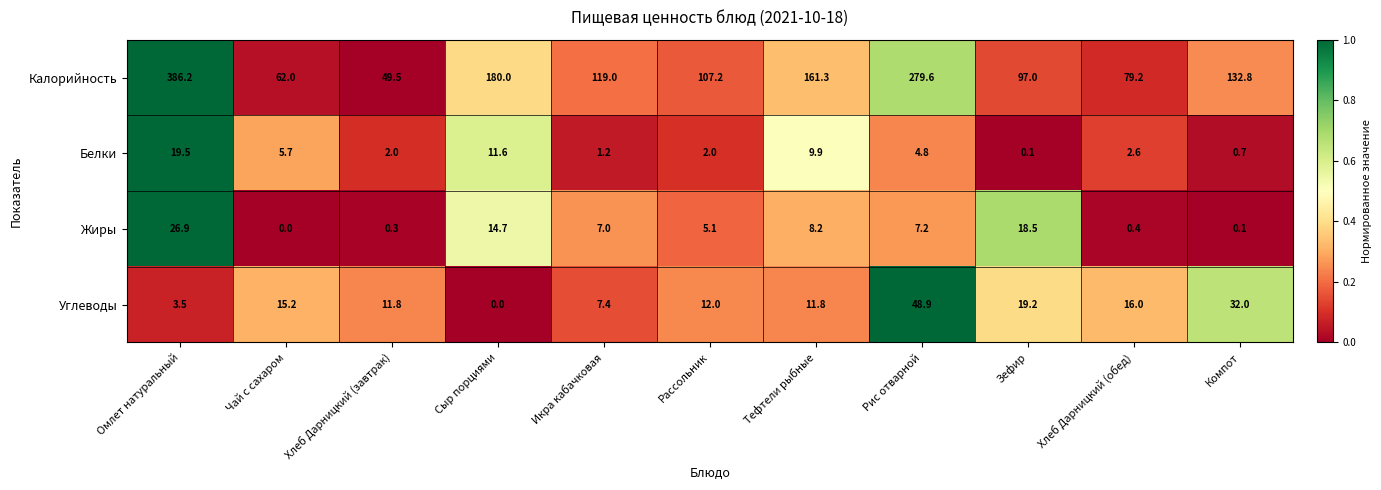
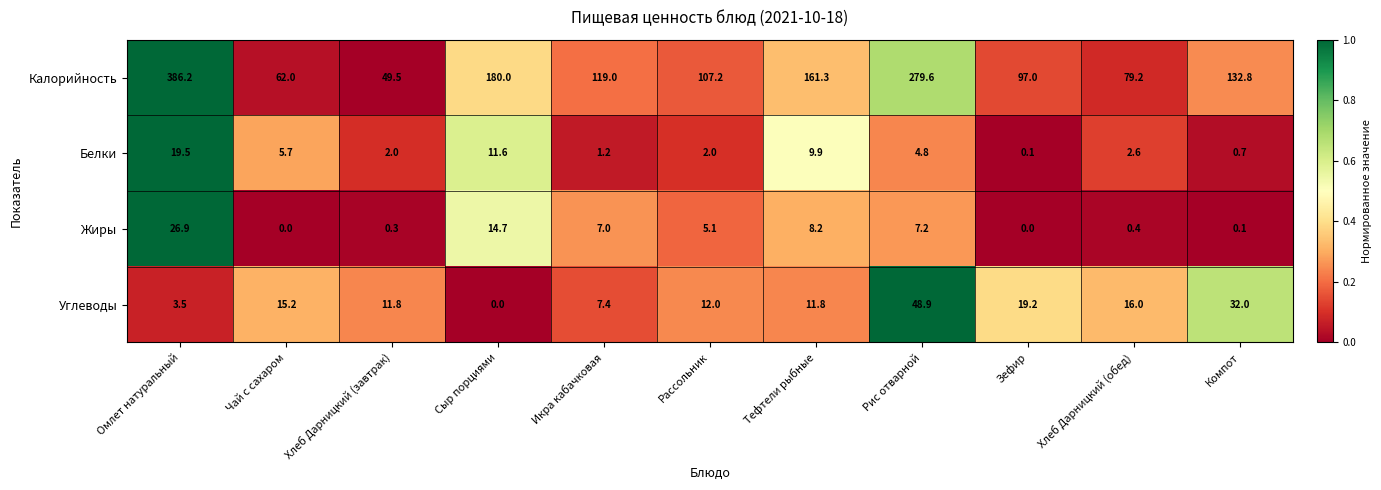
  {
    "Калорийность": {
      "Омлет натуральный": 386.2,
      "Чай с сахаром": 62.0,
      "Хлеб Дарницкий (завтрак)": 49.5,
      "Сыр порциями": 180.0,
      "Икра кабачковая": 119.0,
      "Рассольник": 107.2,
      "Тефтели рыбные": 161.3,
      "Рис отварной": 279.6,
      "Зефир": 97.0,
      "Хлеб Дарницкий (обед)": 79.2,
      "Компот": 132.8
    },
    "Белки": {
      "Омлет натуральный": 19.5,
      "Чай с сахаром": 5.7,
      "Хлеб Дарницкий (завтрак)": 2.0,
      "Сыр порциями": 11.6,
      "Икра кабачковая": 1.2,
      "Рассольник": 2.0,
      "Тефтели рыбные": 9.9,
      "Рис отварной": 4.8,
      "Зефир": 0.1,
      "Хлеб Дарницкий (обед)": 2.6,
      "Компот": 0.7
    },
    "Жиры": {
      "Омлет натуральный": 26.9,
      "Чай с сахаром": 0.0,
      "Хлеб Дарницкий (завтрак)": 0.3,
      "Сыр порциями": 14.7,
      "Икра кабачковая": 7.0,
      "Рассольник": 5.1,
      "Тефтели рыбные": 8.2,
      "Рис отварной": 7.2,
-     "Зефир": 18.5,
+     "Зефир": 0.0,
      "Хлеб Дарницкий (обед)": 0.4,
      "Компот": 0.1
    },
    "Углеводы": {
      "Омлет натуральный": 3.5,
      "Чай с сахаром": 15.2,
      "Хлеб Дарницкий (завтрак)": 11.8,
      "Сыр порциями": 0.0,
      "Икра кабачковая": 7.4,
      "Рассольник": 12.0,
      "Тефтели рыбные": 11.8,
      "Рис отварной": 48.9,
      "Зефир": 19.2,
      "Хлеб Дарницкий (обед)": 16.0,
      "Компот": 32.0
    }
  }
